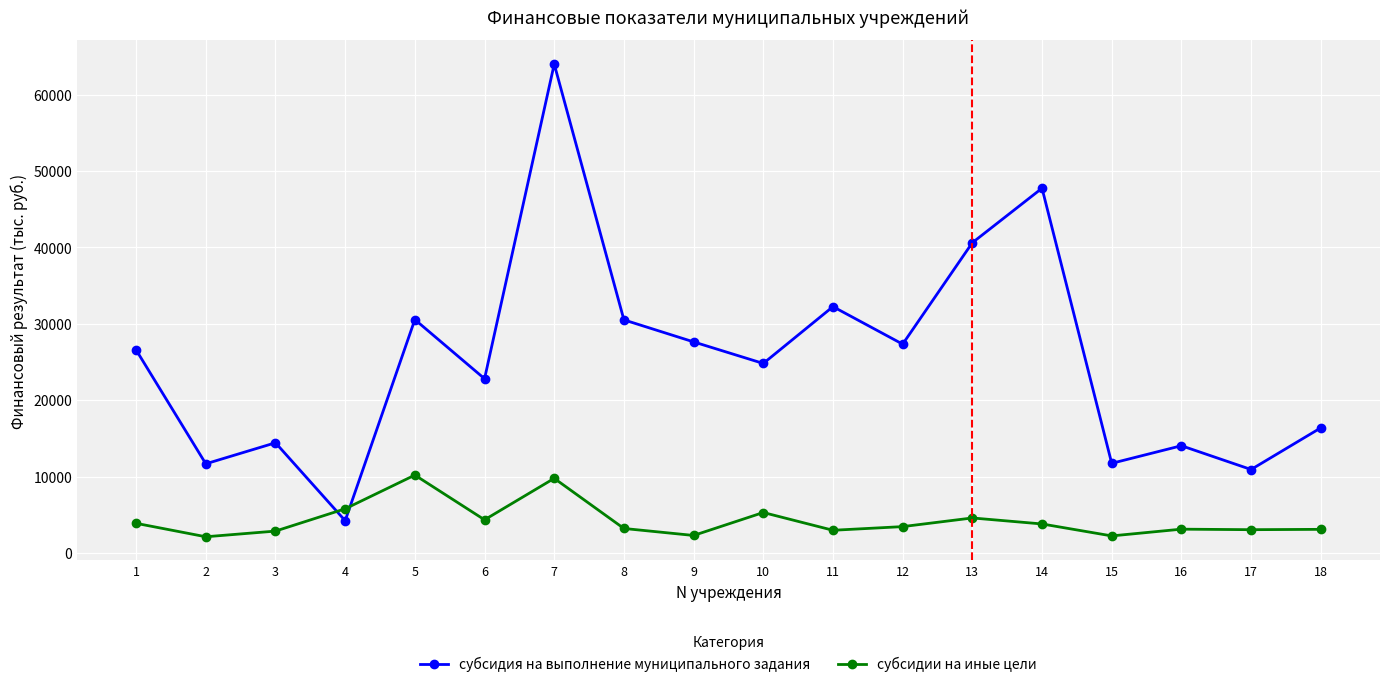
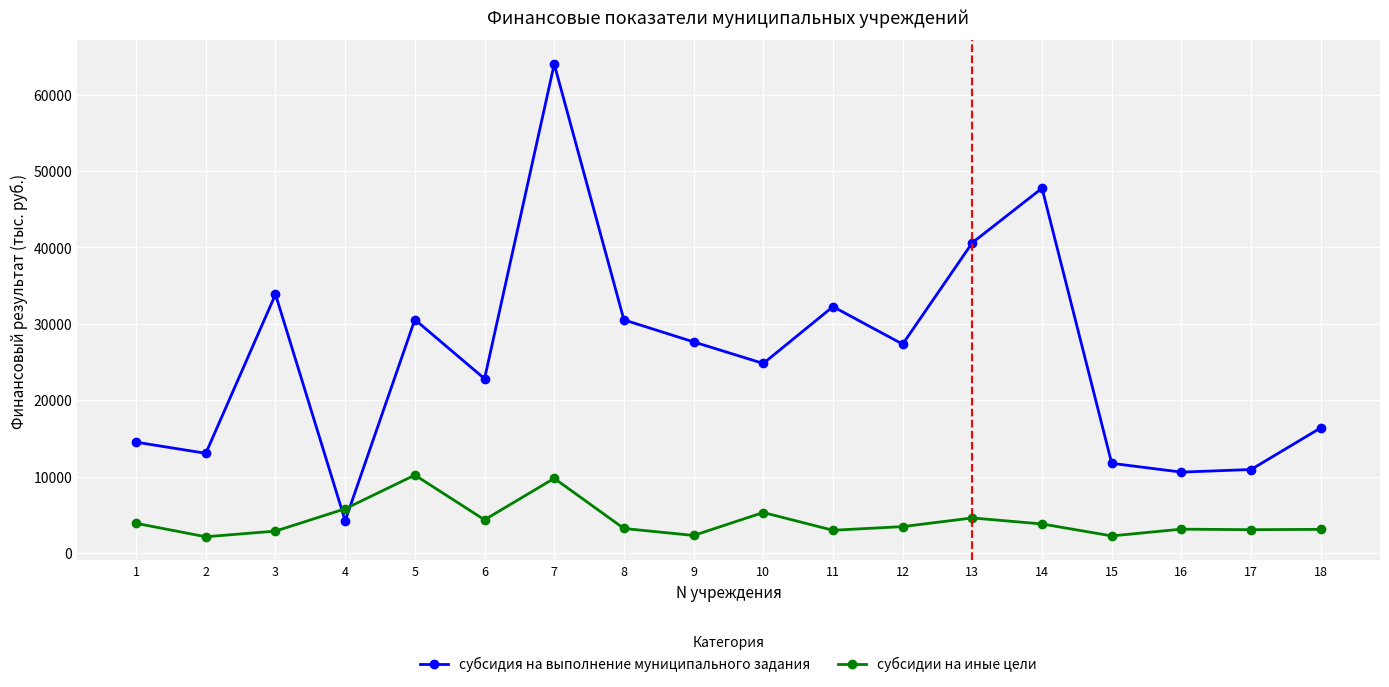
  {
    "субсидия на выполнение муниципального задания": {
-     "1": 27000,
-     "2": 12000,
-     "3": 14000,
+     "1": 15000,
+     "2": 13000,
+     "3": 34000,
      "4": 4000,
      "5": 31000,
      "6": 23000,
      "7": 64000,
      "8": 31000,
      "9": 28000,
      "10": 25000,
      "11": 32000,
      "12": 27000,
      "13": 41000,
      "14": 48000,
      "15": 12000,
-     "16": 14000,
+     "16": 11000,
      "17": 11000,
      "18": 16000
    },
    "субсидии на иные цели": {
      "1": 4000,
      "2": 2000,
      "3": 3000,
      "4": 6000,
      "5": 10000,
      "6": 4000,
      "7": 10000,
      "8": 3000,
      "9": 2000,
      "10": 5000,
      "11": 3000,
      "12": 3000,
      "13": 5000,
      "14": 4000,
      "15": 2000,
      "16": 3000,
      "17": 3000,
      "18": 3000
    }
  }
